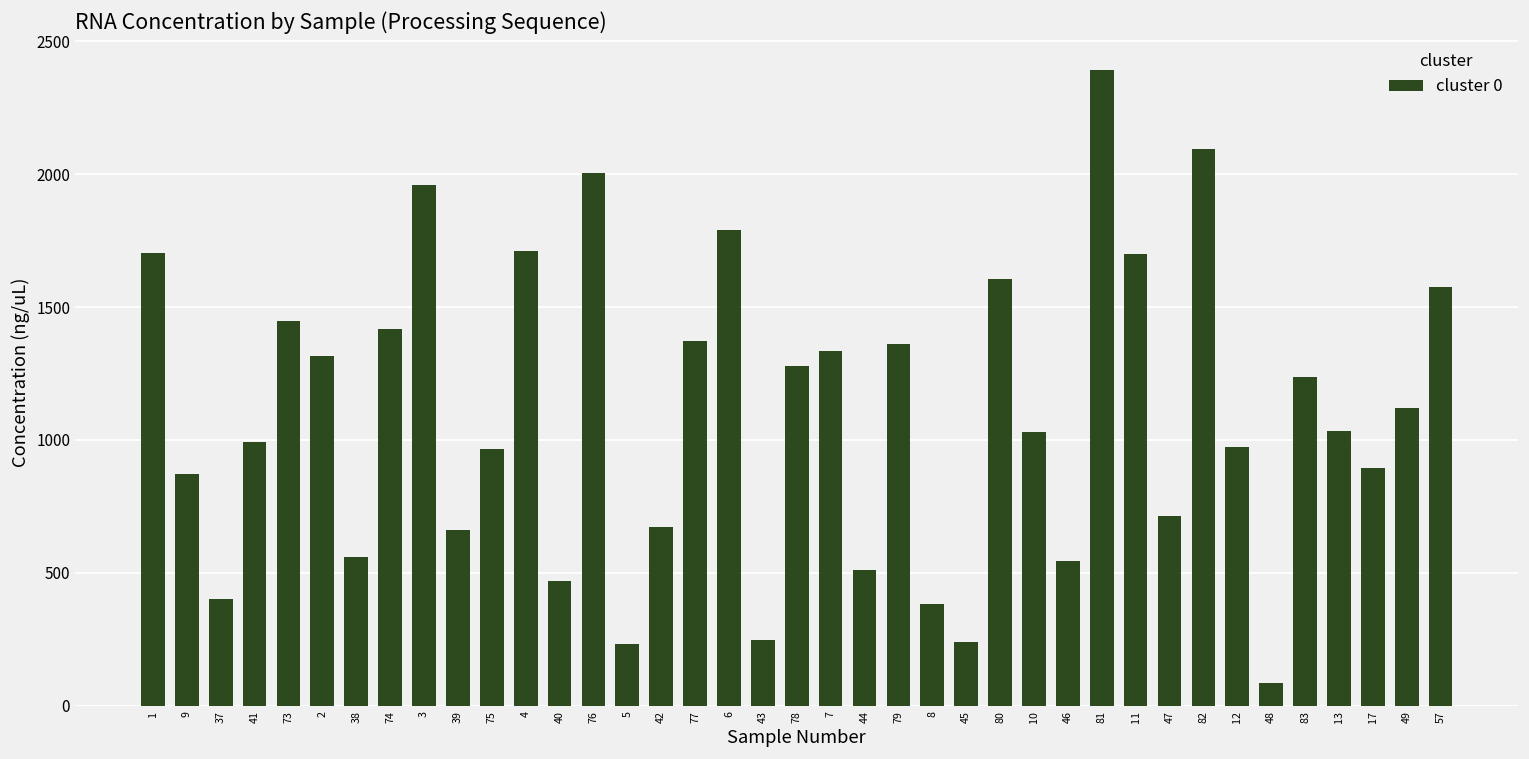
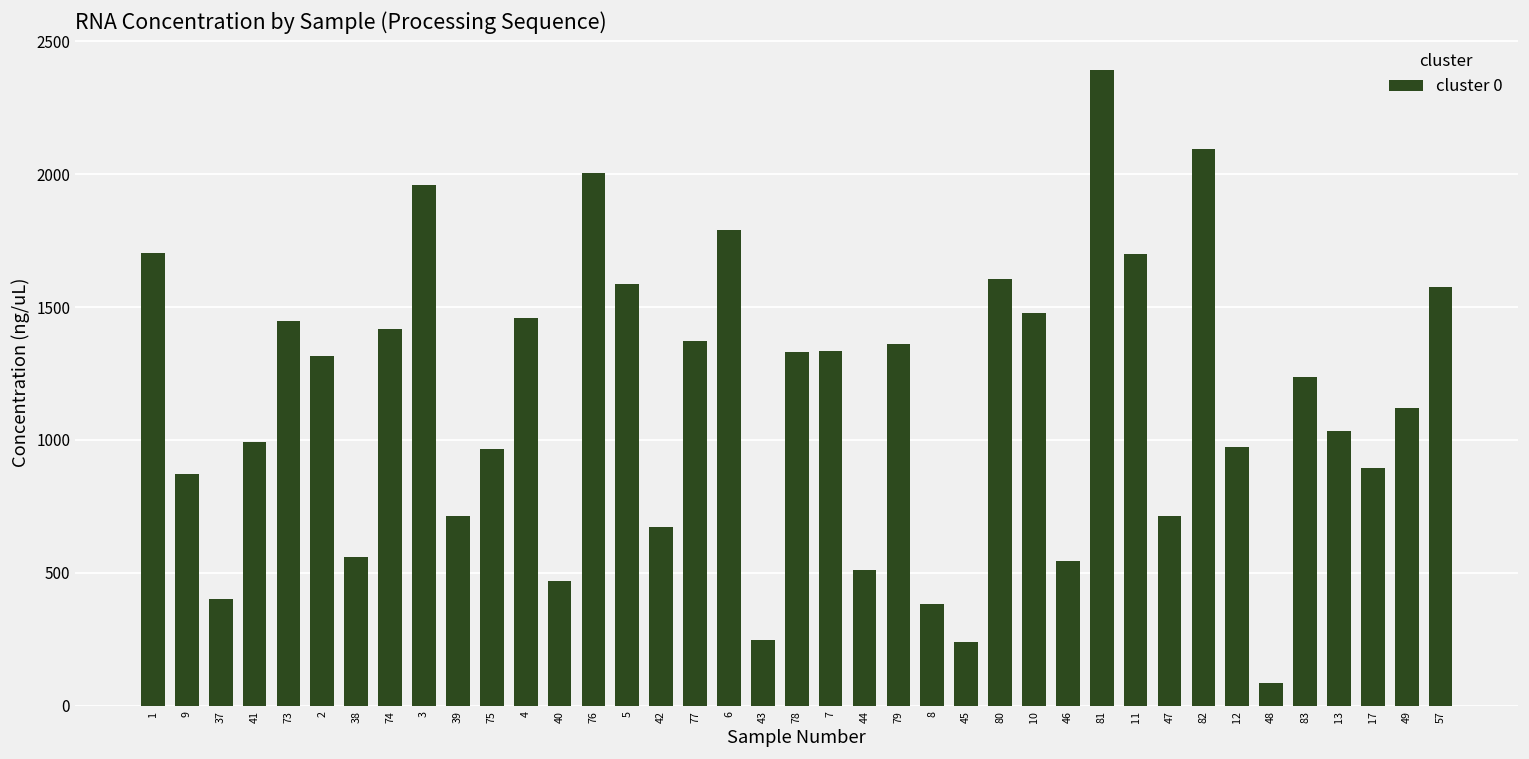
  {
    "1": 1700,
    "9": 870,
    "37": 400,
    "41": 990,
    "73": 1450,
    "2": 1320,
    "38": 560,
    "74": 1420,
    "3": 1960,
-   "39": 660,
+   "39": 710,
    "75": 970,
-   "4": 1710,
+   "4": 1460,
    "40": 470,
    "76": 2000,
-   "5": 230,
+   "5": 1590,
    "42": 670,
    "77": 1370,
    "6": 1790,
    "43": 250,
-   "78": 1280,
+   "78": 1330,
    "7": 1340,
    "44": 510,
    "79": 1360,
    "8": 380,
    "45": 240,
    "80": 1600,
-   "10": 1030,
+   "10": 1480,
    "46": 550,
    "81": 2390,
    "11": 1700,
    "47": 710,
    "82": 2090,
    "12": 970,
    "48": 90,
    "83": 1240,
    "13": 1030,
    "17": 900,
    "49": 1120,
    "57": 1580
  }
